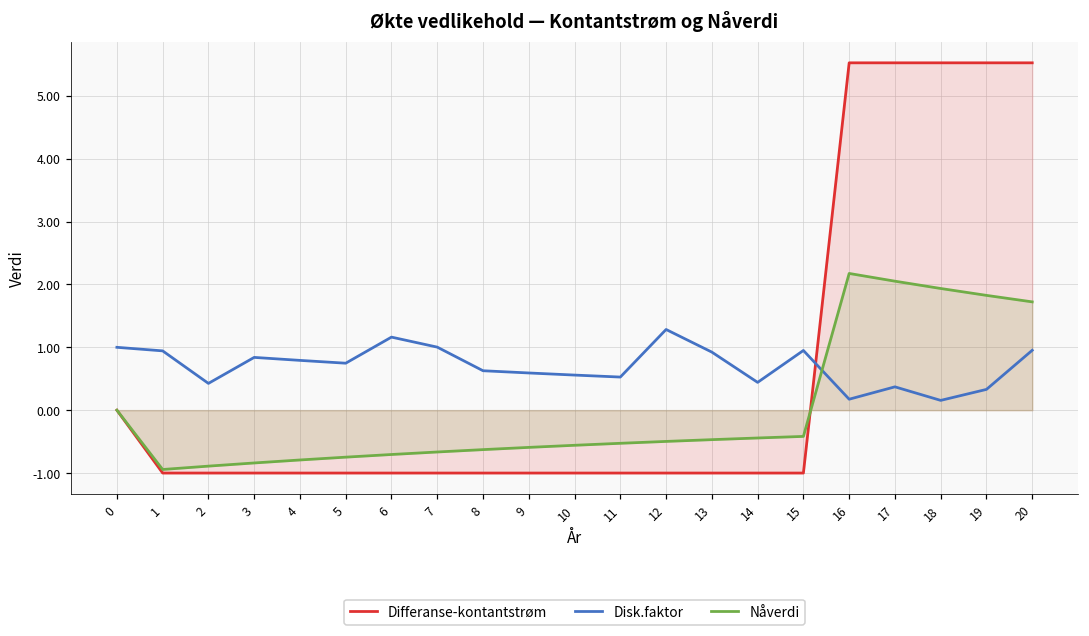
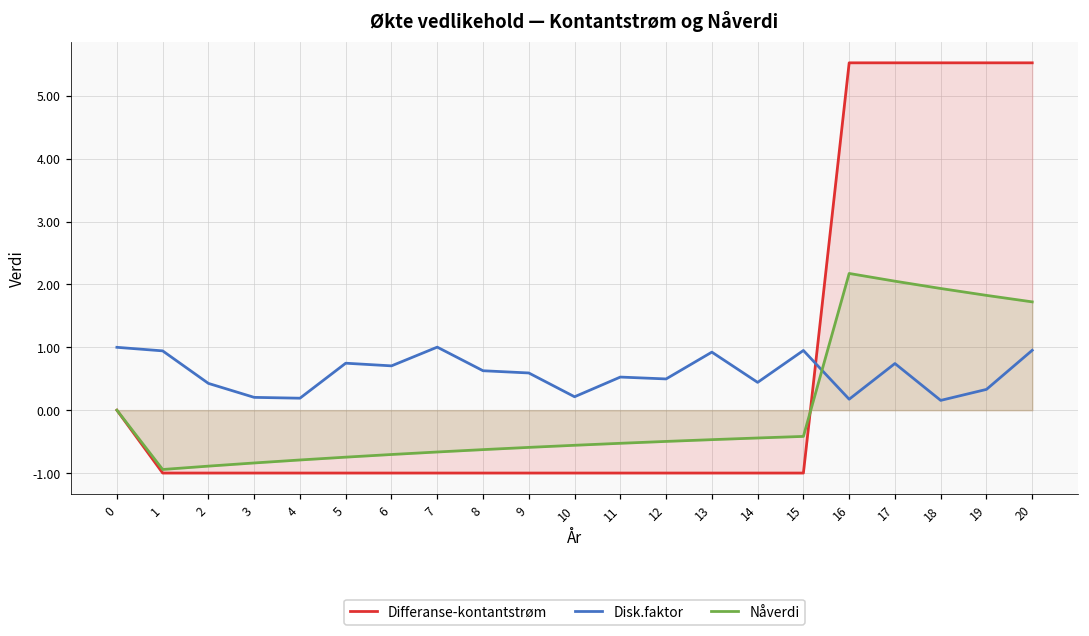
  {
    "Disk.faktor": {
      "0": 1.0,
      "1": 0.9,
      "2": 0.4,
-     "3": 0.8,
-     "4": 0.8,
+     "3": 0.2,
+     "4": 0.2,
      "5": 0.7,
-     "6": 1.2,
+     "6": 0.7,
      "7": 1.0,
      "8": 0.6,
      "9": 0.6,
-     "10": 0.6,
+     "10": 0.2,
      "11": 0.5,
-     "12": 1.3,
+     "12": 0.5,
      "13": 0.9,
      "14": 0.4,
      "15": 0.9,
      "16": 0.2,
-     "17": 0.4,
+     "17": 0.7,
      "18": 0.2,
      "19": 0.3,
      "20": 1.0
    }
  }
